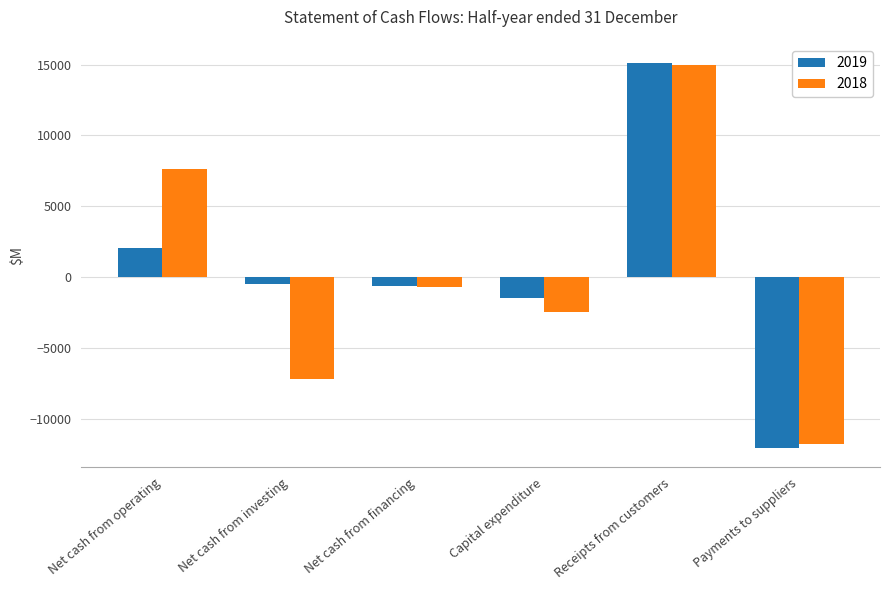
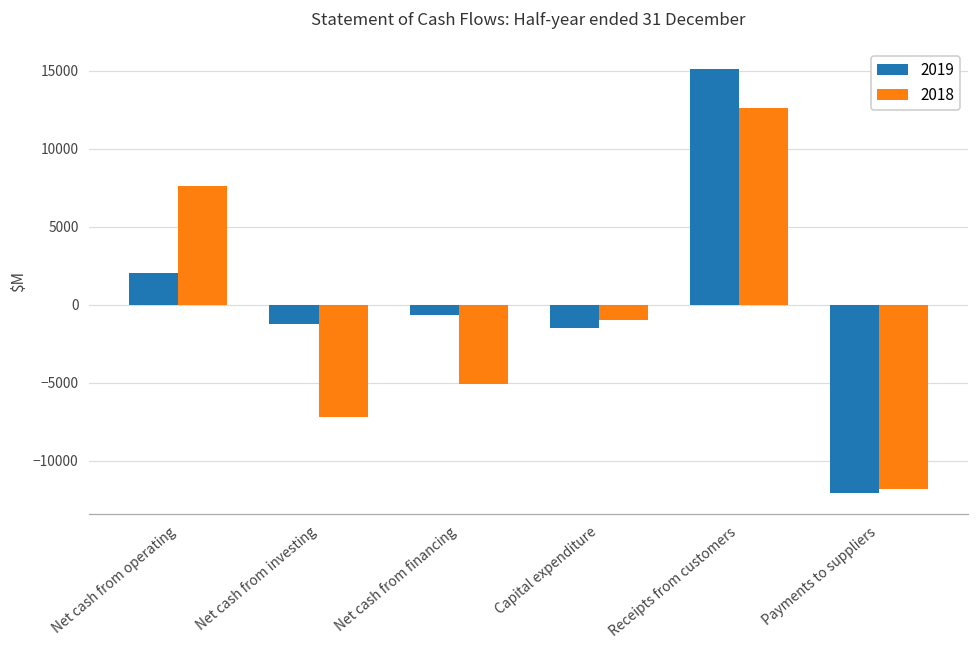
  {
    "2019": {
      "Net cash from operating": 2000,
-     "Net cash from investing": -500,
+     "Net cash from investing": -1200,
      "Net cash from financing": -600,
      "Capital expenditure": -1500,
      "Receipts from customers": 15100,
      "Payments to suppliers": -12100
    },
    "2018": {
      "Net cash from operating": 7600,
      "Net cash from investing": -7200,
-     "Net cash from financing": -700,
-     "Capital expenditure": -2500,
-     "Receipts from customers": 15000,
+     "Net cash from financing": -5100,
+     "Capital expenditure": -1000,
+     "Receipts from customers": 12600,
      "Payments to suppliers": -11800
    }
  }
